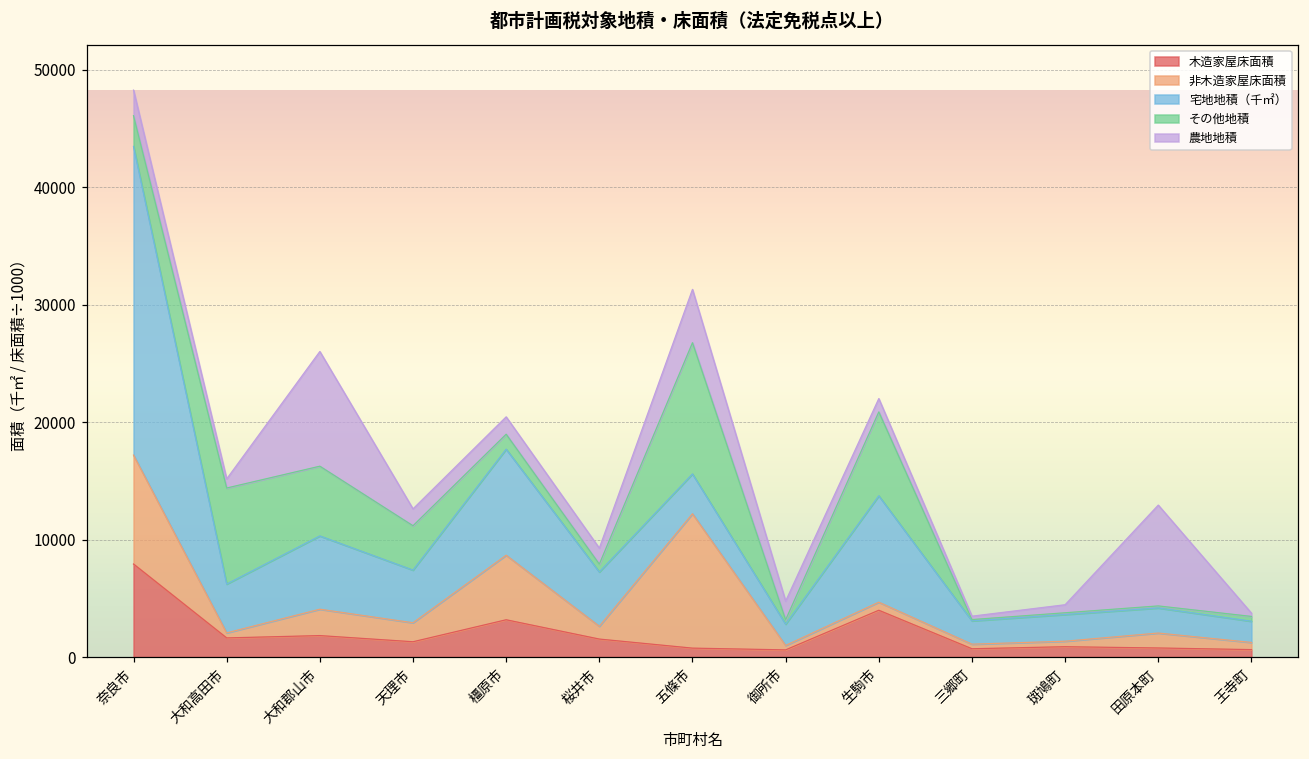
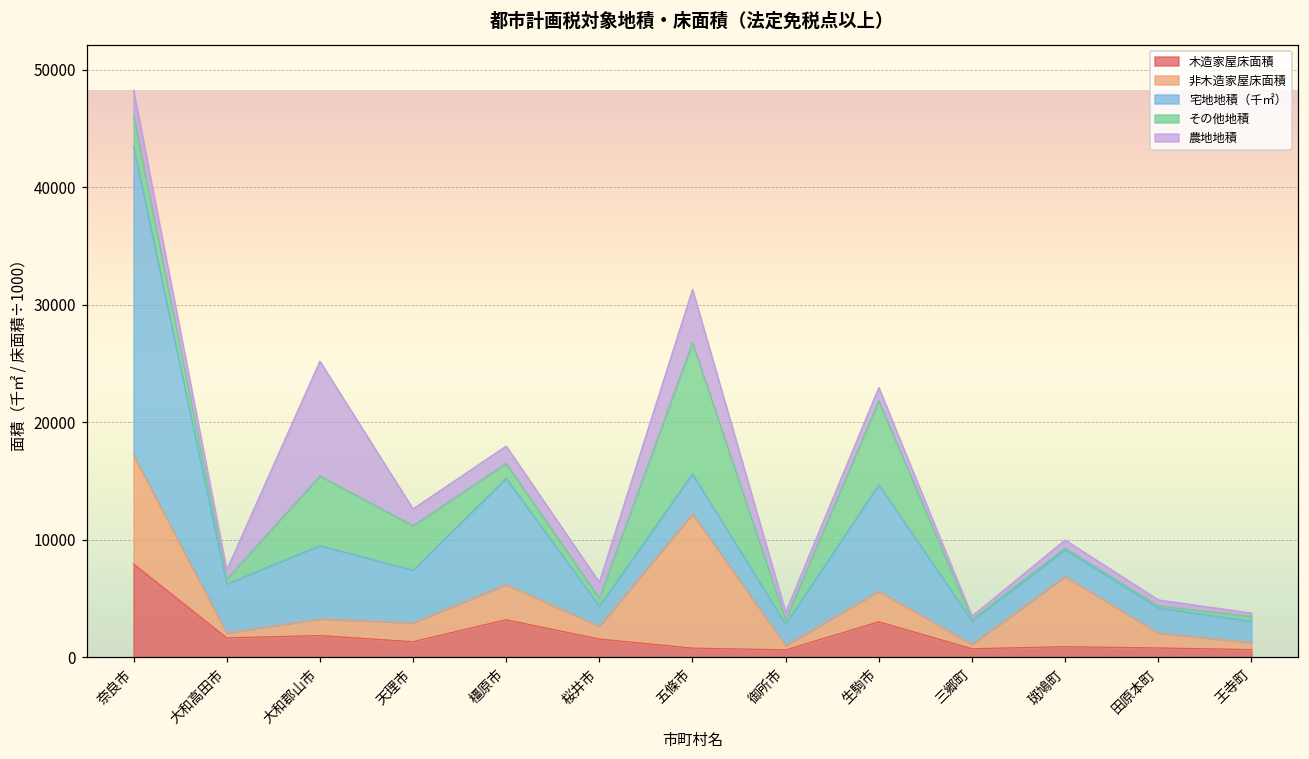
  {
    "木造家屋床面積": {
      "奈良市": 7900,
      "大和高田市": 1600,
      "大和郡山市": 1800,
      "天理市": 1300,
      "橿原市": 3200,
      "桜井市": 1500,
      "五條市": 800,
      "御所市": 600,
-     "生駒市": 4000,
+     "生駒市": 3000,
      "三郷町": 700,
      "斑鳩町": 900,
      "田原本町": 800,
      "王寺町": 600
    },
    "非木造家屋床面積": {
      "奈良市": 9300,
      "大和高田市": 400,
-     "大和郡山市": 2200,
+     "大和郡山市": 1400,
      "天理市": 1600,
-     "橿原市": 5500,
+     "橿原市": 3000,
      "桜井市": 1100,
      "五條市": 11400,
      "御所市": 400,
-     "生駒市": 700,
+     "生駒市": 2600,
      "三郷町": 400,
-     "斑鳩町": 500,
+     "斑鳩町": 6000,
      "田原本町": 1300,
      "王寺町": 600
    },
    "宅地地積（千㎡）": {
      "奈良市": 26300,
      "大和高田市": 4200,
      "大和郡山市": 6200,
      "天理市": 4500,
      "橿原市": 9000,
-     "桜井市": 4600,
+     "桜井市": 1700,
      "五條市": 3400,
      "御所市": 1800,
      "生駒市": 9100,
      "王寺町": 1800
    },
    "その他地積": {
      "奈良市": 2600,
-     "大和高田市": 8200,
+     "大和高田市": 400,
      "大和郡山市": 5900,
      "天理市": 3800,
      "橿原市": 1300,
      "桜井市": 700,
      "五條市": 11200,
      "御所市": 400,
      "生駒市": 7100,
      "王寺町": 400
    },
    "農地地積": {
      "奈良市": 2200,
      "大和高田市": 800,
      "大和郡山市": 9800,
      "天理市": 1400,
      "橿原市": 1500,
      "桜井市": 1400,
      "五條市": 4500,
-     "御所市": 1600,
+     "御所市": 600,
      "生駒市": 1100,
      "三郷町": 300,
      "斑鳩町": 700,
-     "田原本町": 8600,
+     "田原本町": 500,
      "王寺町": 300
    }
  }
